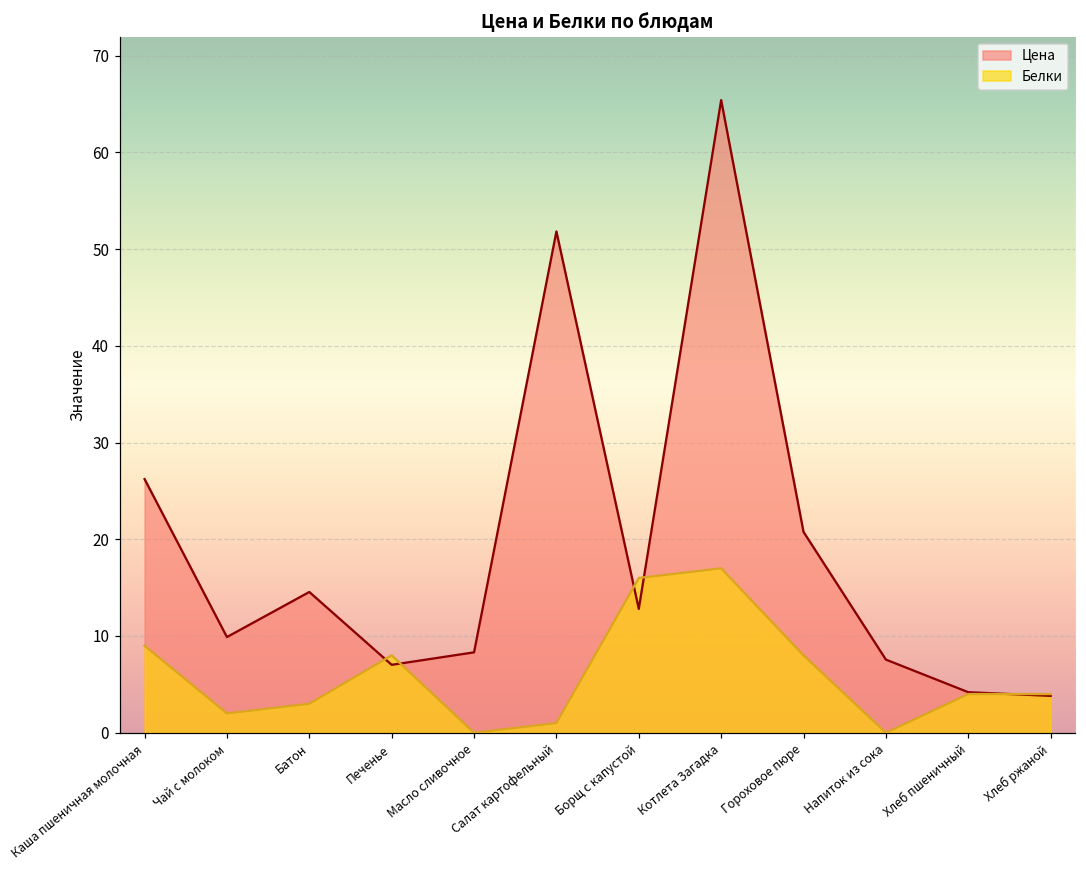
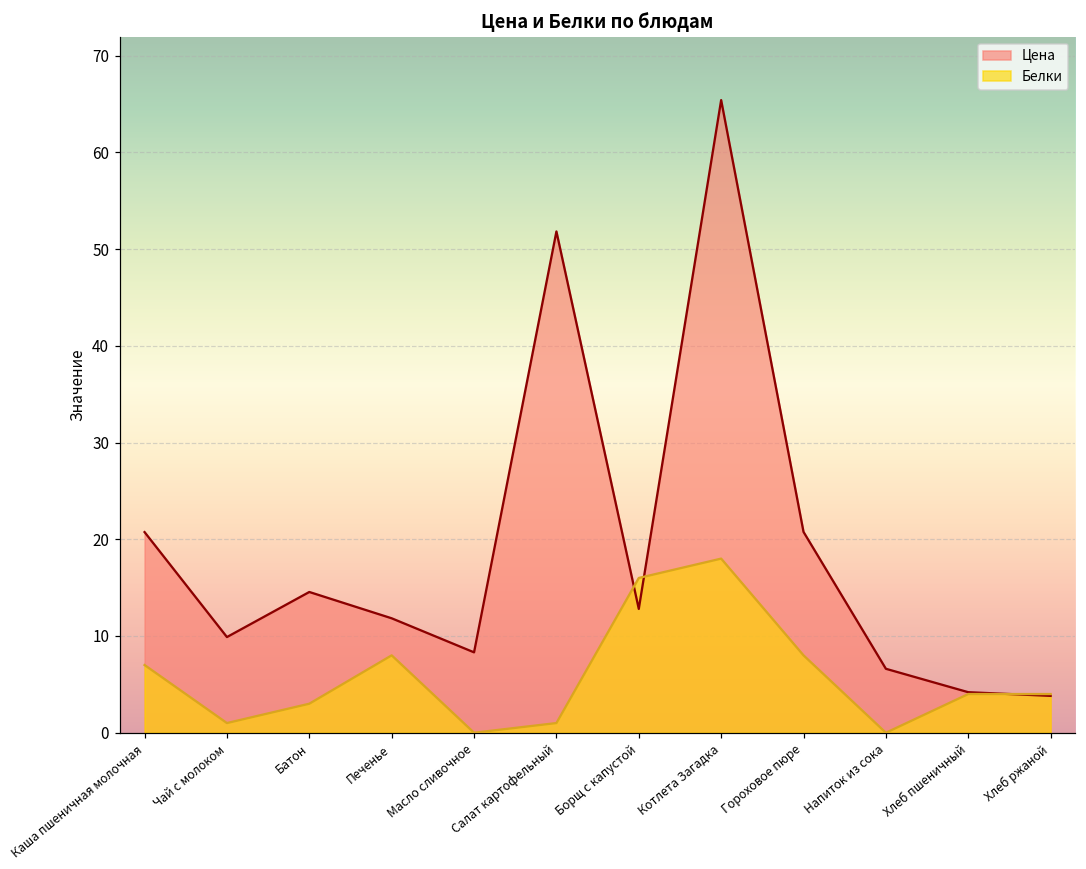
  {
    "Цена": {
-     "Каша пшеничная молочная": 26,
+     "Каша пшеничная молочная": 21,
      "Чай с молоком": 10,
      "Батон": 15,
-     "Печенье": 7,
+     "Печенье": 12,
      "Масло сливочное": 8,
      "Салат картофельный": 52,
      "Борщ с капустой": 13,
      "Котлета Загадка": 65,
      "Гороховое пюре": 21,
-     "Напиток из сока": 8
+     "Напиток из сока": 7
    },
    "Белки": {
-     "Каша пшеничная молочная": 9,
-     "Чай с молоком": 2,
+     "Каша пшеничная молочная": 7,
+     "Чай с молоком": 1,
      "Батон": 3,
      "Печенье": 8,
      "Масло сливочное": 0,
      "Салат картофельный": 1,
      "Борщ с капустой": 16,
-     "Котлета Загадка": 17,
+     "Котлета Загадка": 18,
      "Гороховое пюре": 8,
      "Напиток из сока": 0
    }
  }
